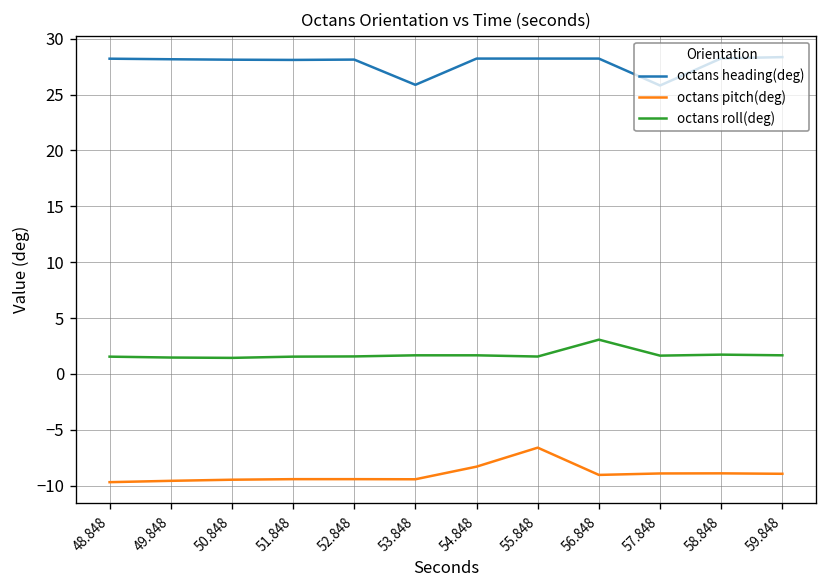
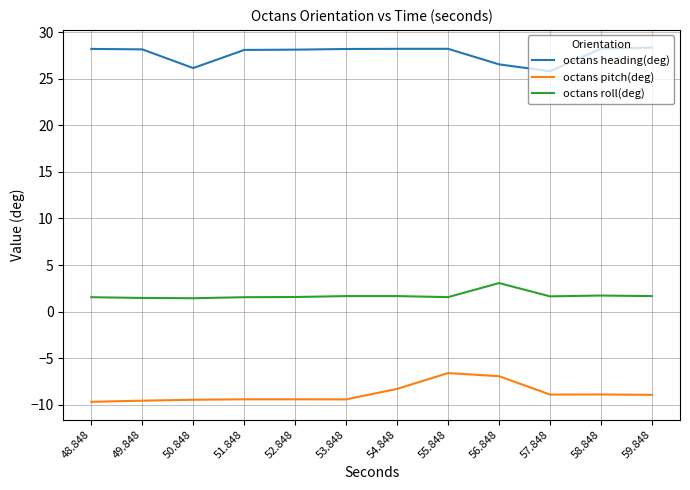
  {
    "octans heading(deg)": {
      "48.848": 28,
      "49.848": 28,
-     "50.848": 28,
+     "50.848": 26,
      "51.848": 28,
      "52.848": 28,
-     "53.848": 26,
+     "53.848": 28,
      "54.848": 28,
      "55.848": 28,
-     "56.848": 28
+     "56.848": 27
    },
    "octans pitch(deg)": {
      "48.848": -10,
      "49.848": -10,
      "50.848": -9,
      "51.848": -9,
      "52.848": -9,
      "53.848": -9,
      "54.848": -8,
      "55.848": -7,
-     "56.848": -9,
+     "56.848": -7,
      "57.848": -9,
      "58.848": -9,
      "59.848": -9
    },
    "octans roll(deg)": {
      "48.848": 2,
      "49.848": 1,
      "50.848": 1,
      "51.848": 2,
      "52.848": 2,
      "53.848": 2,
      "54.848": 2,
      "55.848": 2,
      "56.848": 3,
      "57.848": 2,
      "58.848": 2,
      "59.848": 2
    }
  }
